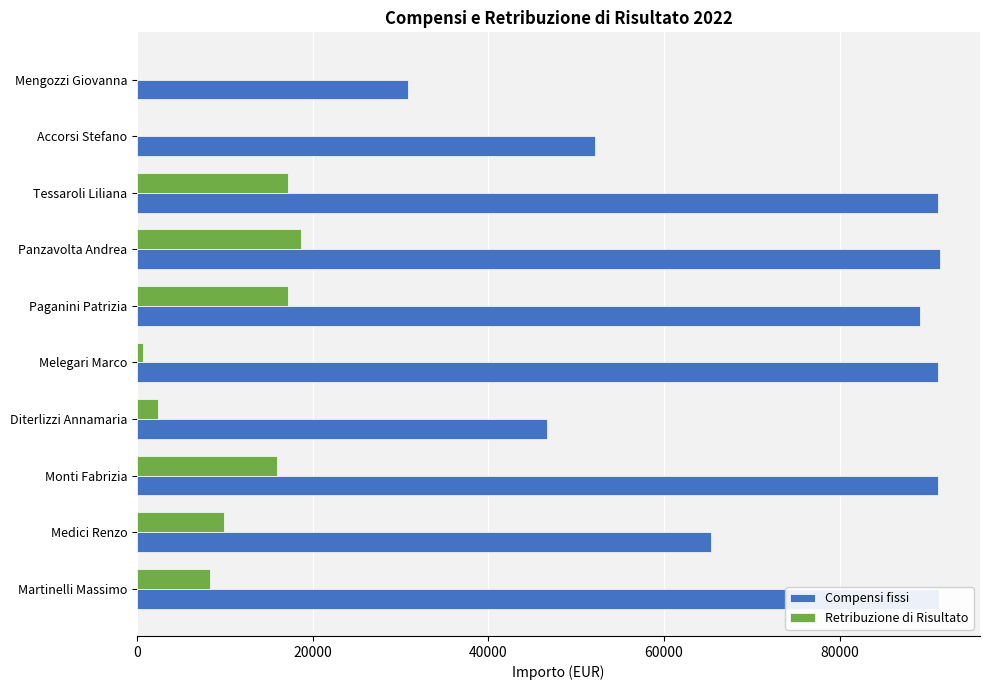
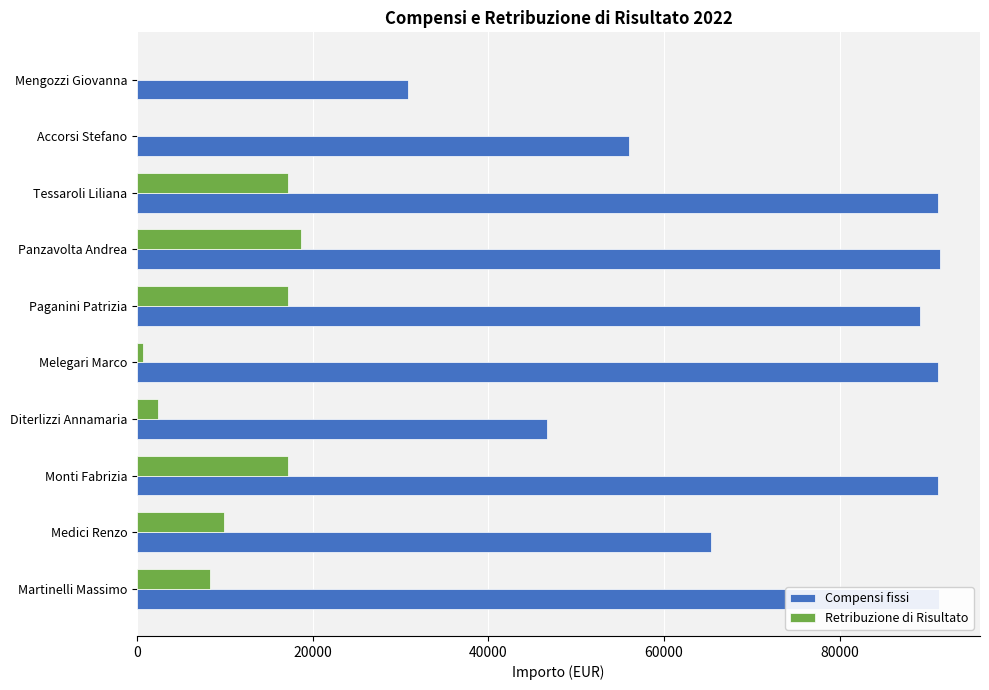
  {
    "Compensi fissi": {
      "Mengozzi Giovanna": 31000,
-     "Accorsi Stefano": 52000,
+     "Accorsi Stefano": 56000,
      "Tessaroli Liliana": 91000,
      "Panzavolta Andrea": 91000,
      "Paganini Patrizia": 89000,
      "Melegari Marco": 91000,
      "Diterlizzi Annamaria": 47000,
      "Monti Fabrizia": 91000,
      "Medici Renzo": 65000
    },
    "Retribuzione di Risultato": {
      "Mengozzi Giovanna": 0,
      "Accorsi Stefano": 0,
      "Tessaroli Liliana": 17000,
      "Panzavolta Andrea": 19000,
      "Paganini Patrizia": 17000,
      "Melegari Marco": 1000,
      "Diterlizzi Annamaria": 2000,
-     "Monti Fabrizia": 16000,
+     "Monti Fabrizia": 17000,
      "Medici Renzo": 10000,
      "Martinelli Massimo": 8000
    }
  }
